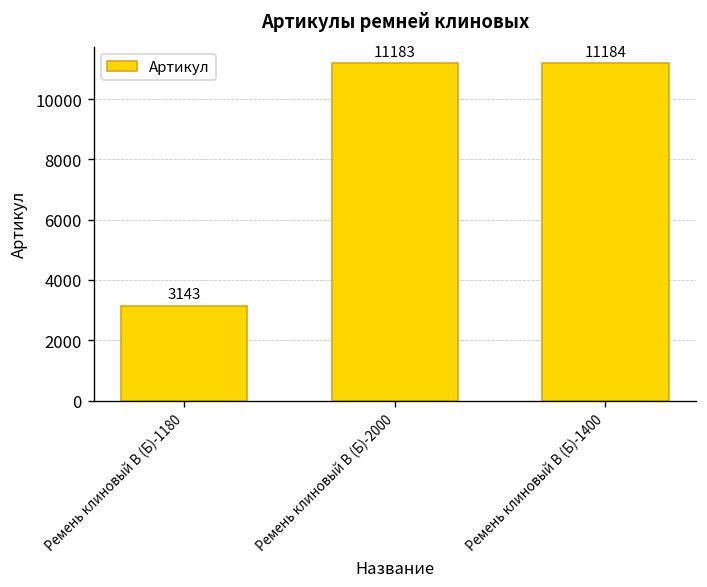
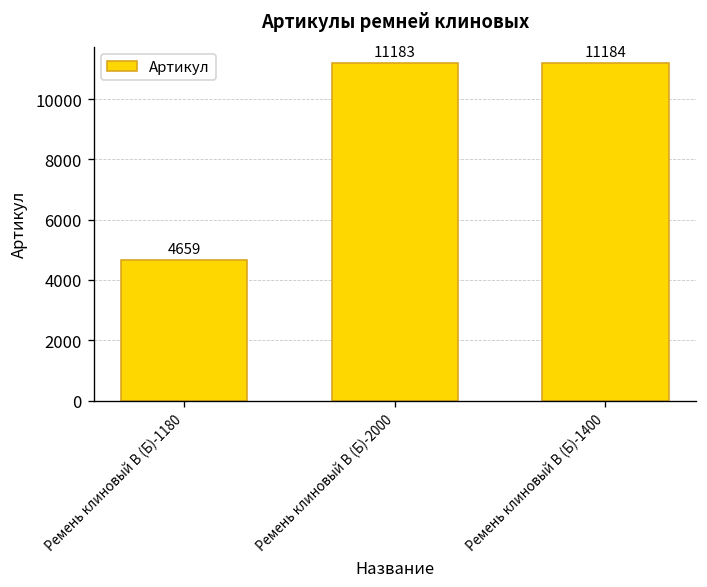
  {
-   "Ремень клиновый В (Б)-1180": 3143,
+   "Ремень клиновый В (Б)-1180": 4659,
    "Ремень клиновый В (Б)-2000": 11183,
    "Ремень клиновый В (Б)-1400": 11184
  }
